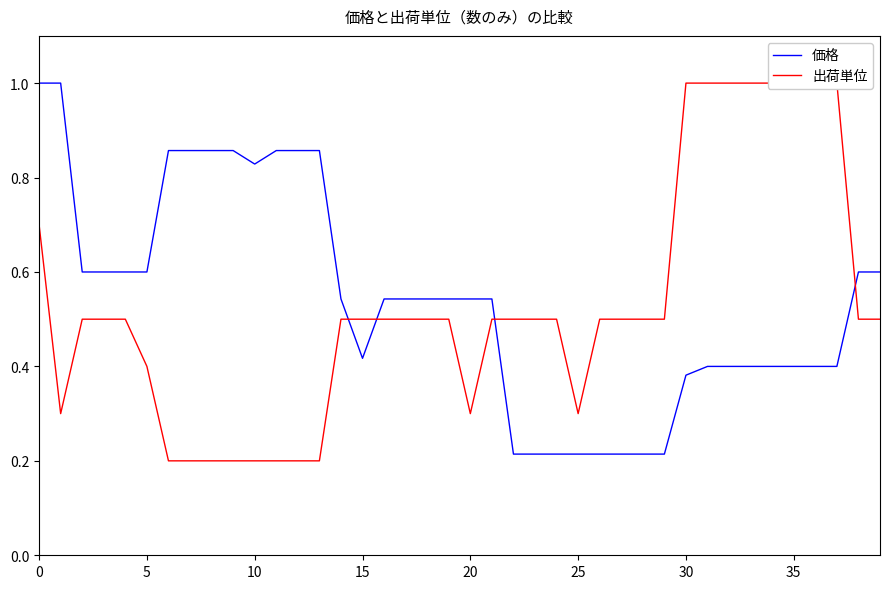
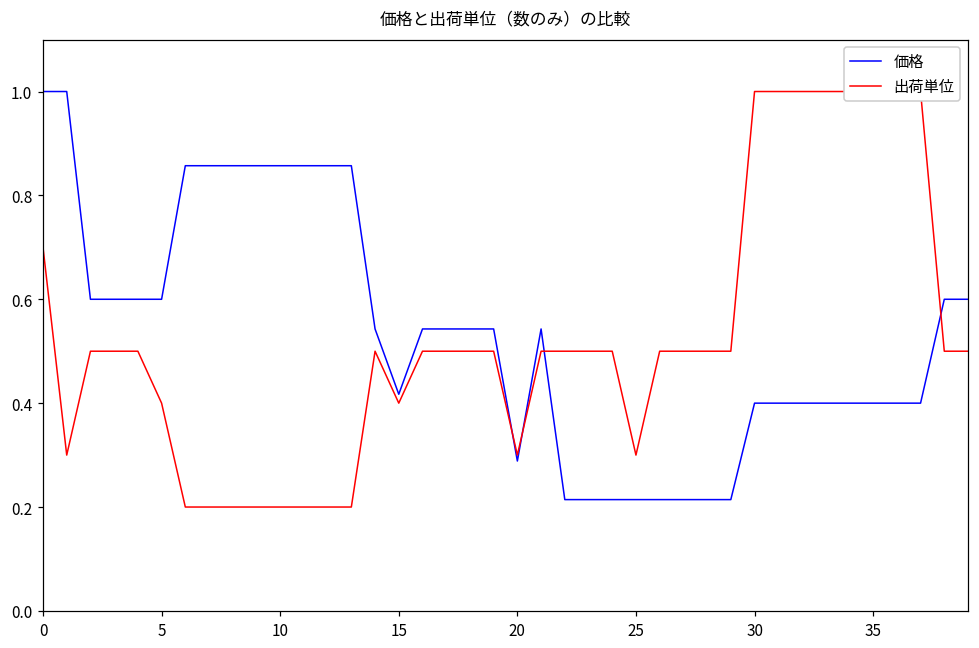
  {
    "価格": {
      "0": 1.00,
      "5": 0.60,
-     "10": 0.83,
+     "10": 0.86,
      "15": 0.42,
-     "20": 0.54,
+     "20": 0.29,
      "25": 0.21,
-     "30": 0.38,
+     "30": 0.40,
      "35": 0.40
    },
    "出荷単位": {
      "0": 0.70,
      "5": 0.40,
      "10": 0.20,
-     "15": 0.50,
+     "15": 0.40,
      "20": 0.30,
      "25": 0.30,
      "30": 1.00
    }
  }
